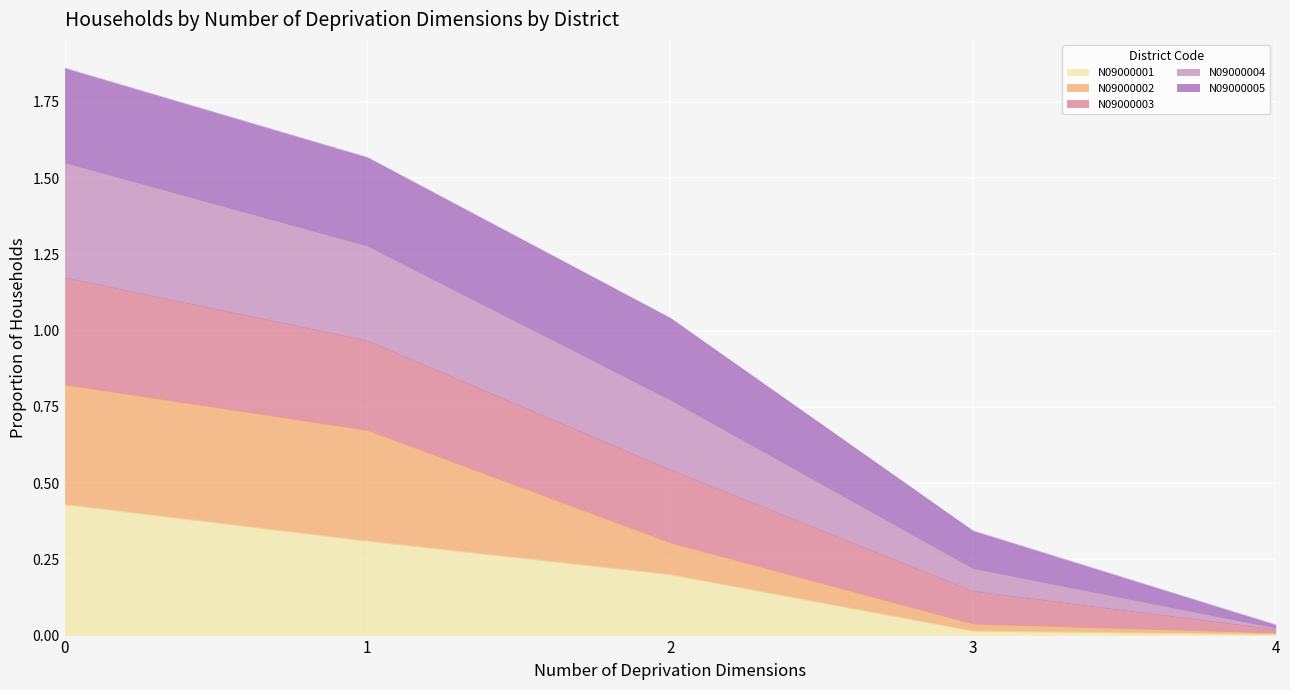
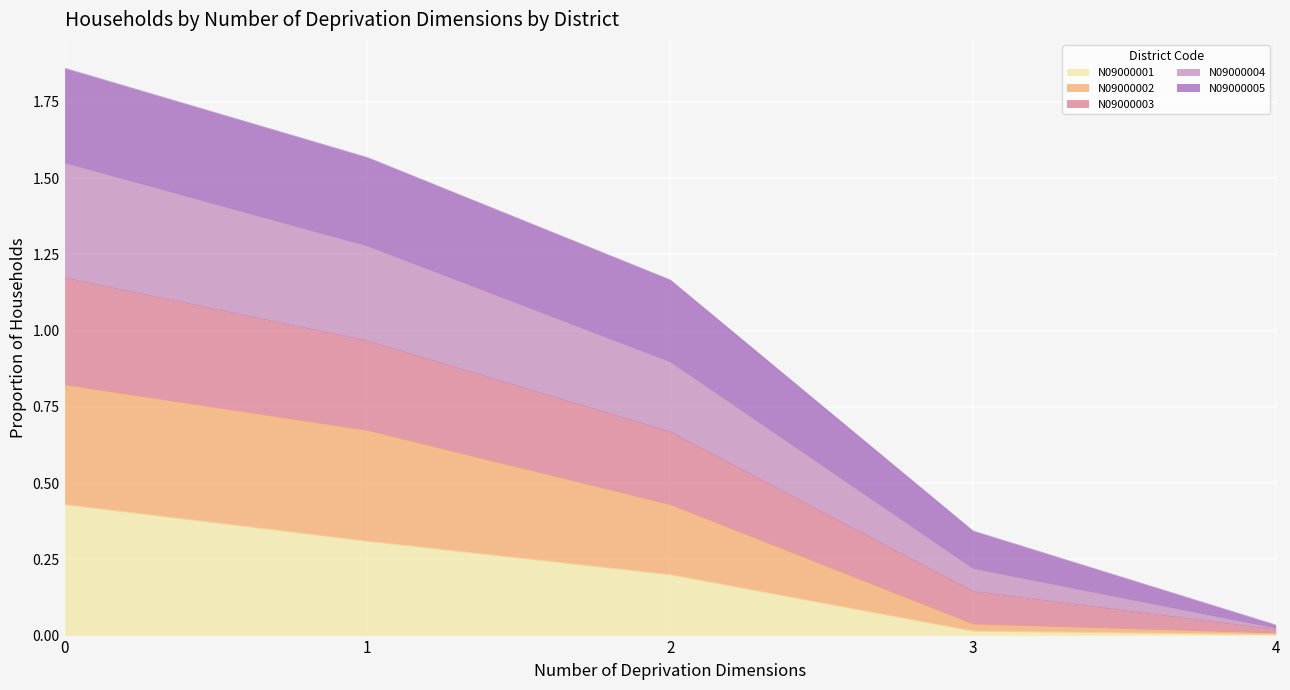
  {
    "N09000001": {
      "0": 0.43,
      "1": 0.31,
      "2": 0.20,
      "3": 0.01
    },
    "N09000002": {
      "0": 0.39,
      "1": 0.36,
-     "2": 0.10,
+     "2": 0.23,
      "3": 0.02
    }
  }
